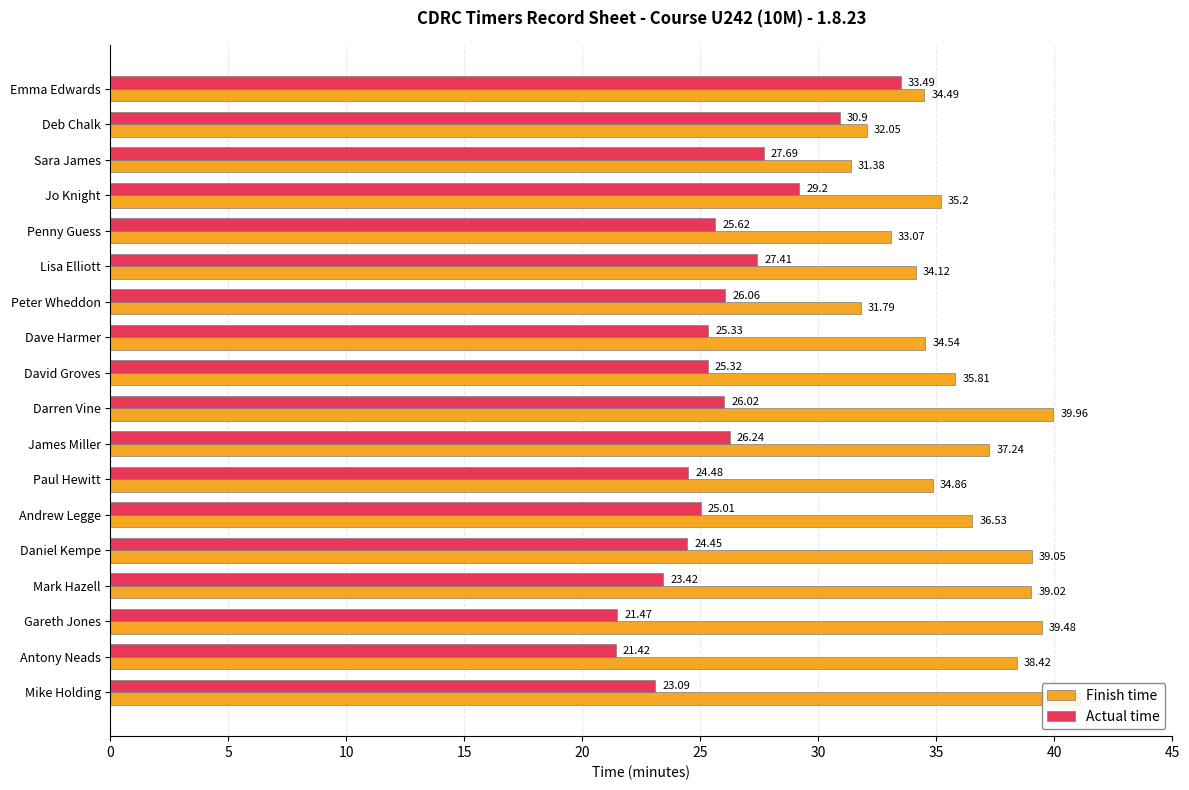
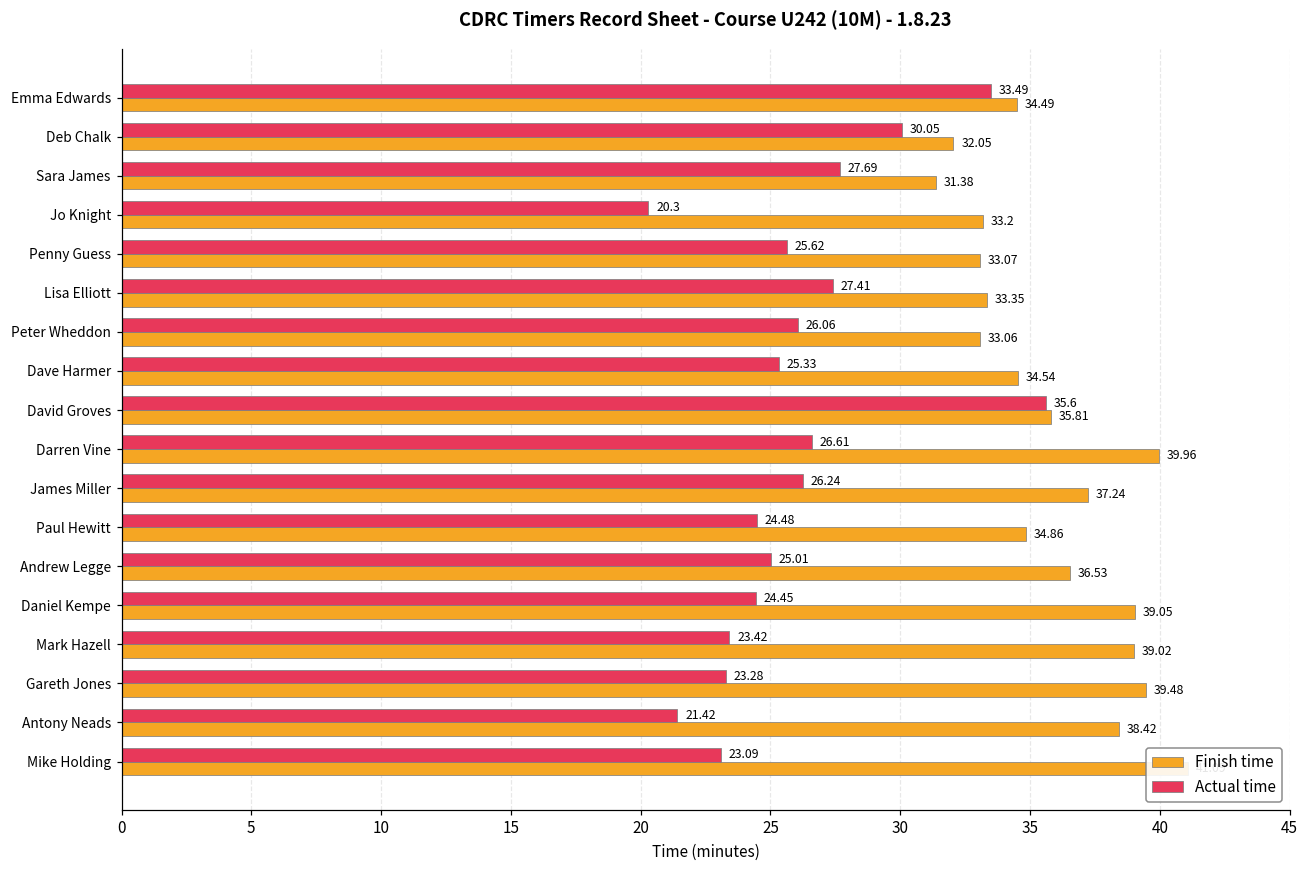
  {
    "Finish time": {
      "Emma Edwards": 34.49,
      "Deb Chalk": 32.05,
      "Sara James": 31.38,
-     "Jo Knight": 35.2,
+     "Jo Knight": 33.2,
      "Penny Guess": 33.07,
-     "Lisa Elliott": 34.12,
-     "Peter Wheddon": 31.79,
+     "Lisa Elliott": 33.35,
+     "Peter Wheddon": 33.06,
      "Dave Harmer": 34.54,
      "David Groves": 35.81,
      "Darren Vine": 39.96,
      "James Miller": 37.24,
      "Paul Hewitt": 34.86,
      "Andrew Legge": 36.53,
      "Daniel Kempe": 39.05,
      "Mark Hazell": 39.02,
      "Gareth Jones": 39.48,
      "Antony Neads": 38.42
    },
    "Actual time": {
      "Emma Edwards": 33.49,
-     "Deb Chalk": 30.9,
+     "Deb Chalk": 30.05,
      "Sara James": 27.69,
-     "Jo Knight": 29.2,
+     "Jo Knight": 20.3,
      "Penny Guess": 25.62,
      "Lisa Elliott": 27.41,
      "Peter Wheddon": 26.06,
      "Dave Harmer": 25.33,
-     "David Groves": 25.32,
-     "Darren Vine": 26.02,
+     "David Groves": 35.6,
+     "Darren Vine": 26.61,
      "James Miller": 26.24,
      "Paul Hewitt": 24.48,
      "Andrew Legge": 25.01,
      "Daniel Kempe": 24.45,
      "Mark Hazell": 23.42,
-     "Gareth Jones": 21.47,
+     "Gareth Jones": 23.28,
      "Antony Neads": 21.42,
      "Mike Holding": 23.09
    }
  }
